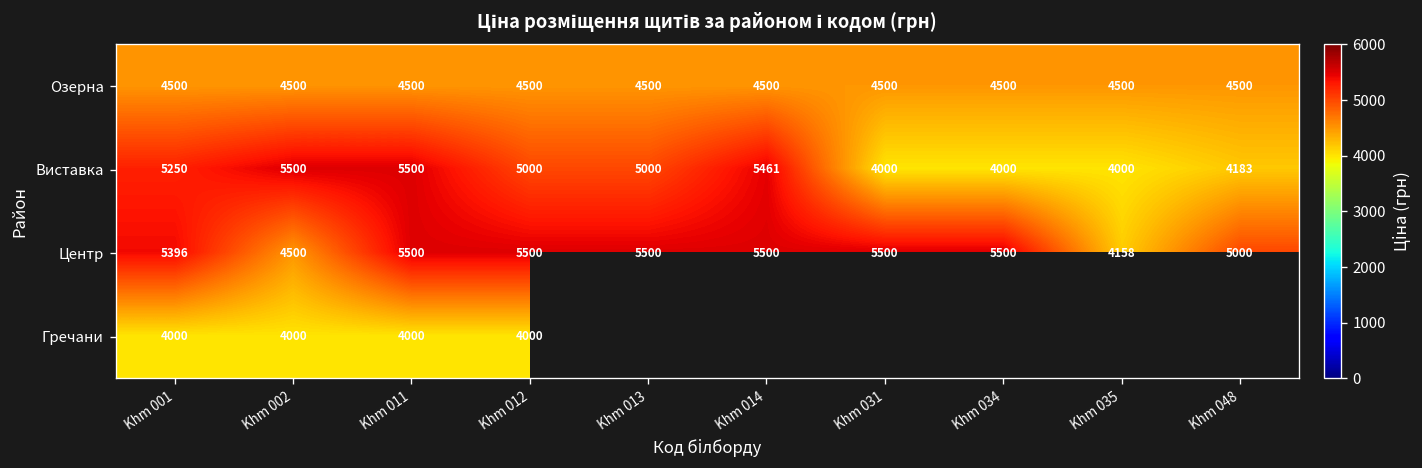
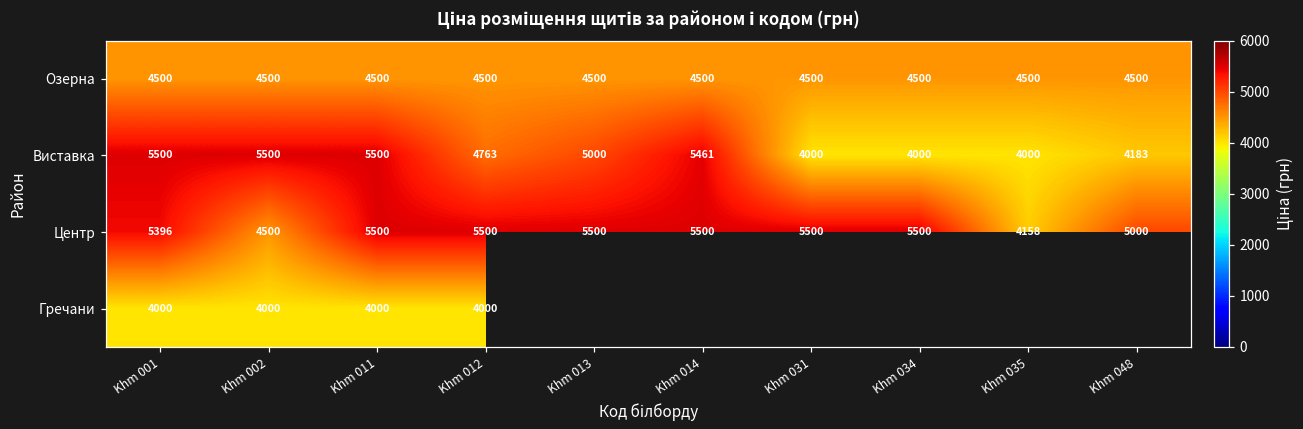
  {
    "Виставка": {
-     "Khm 001": 5250,
-     "Khm 012": 5000
+     "Khm 001": 5500,
+     "Khm 012": 4763
    }
  }
